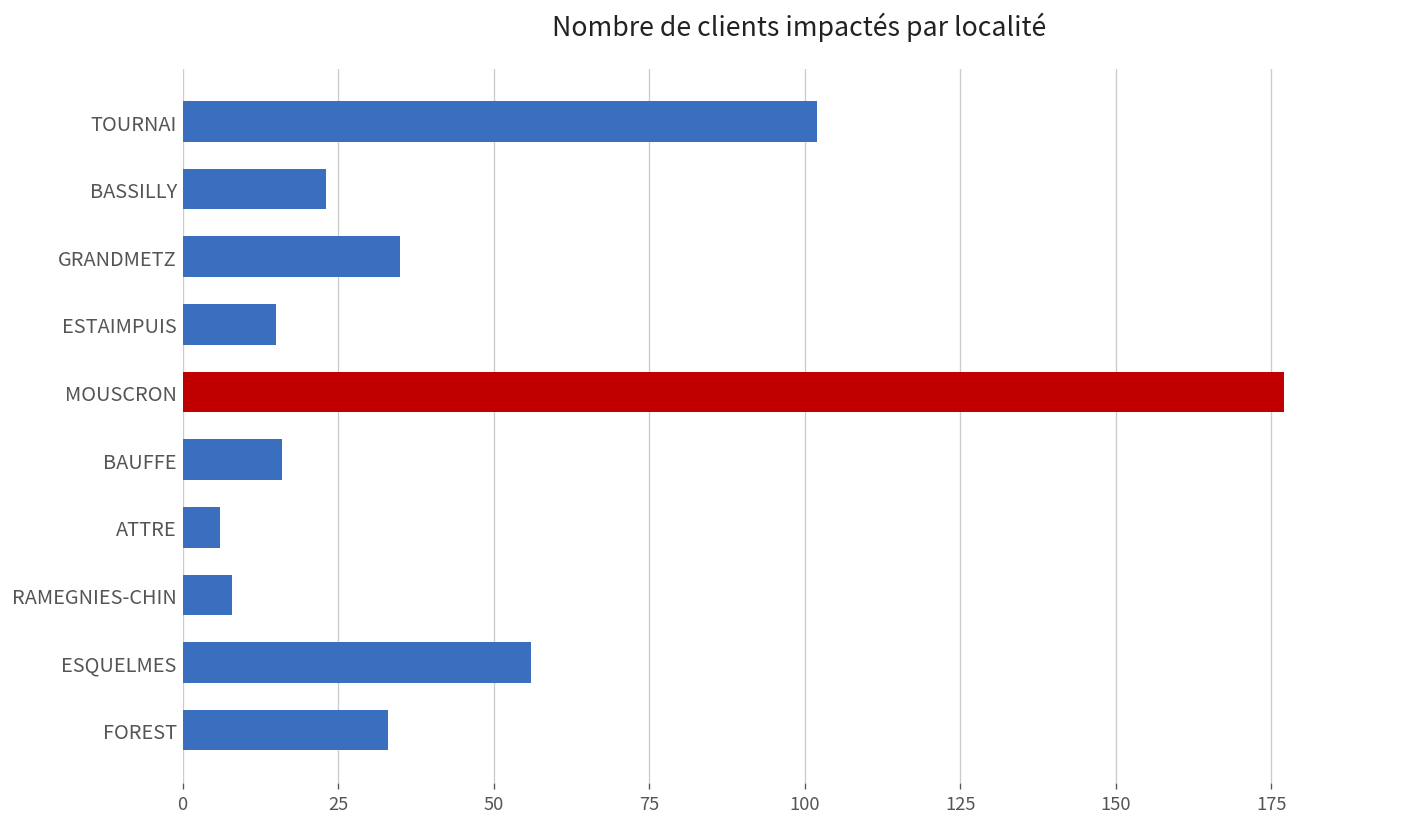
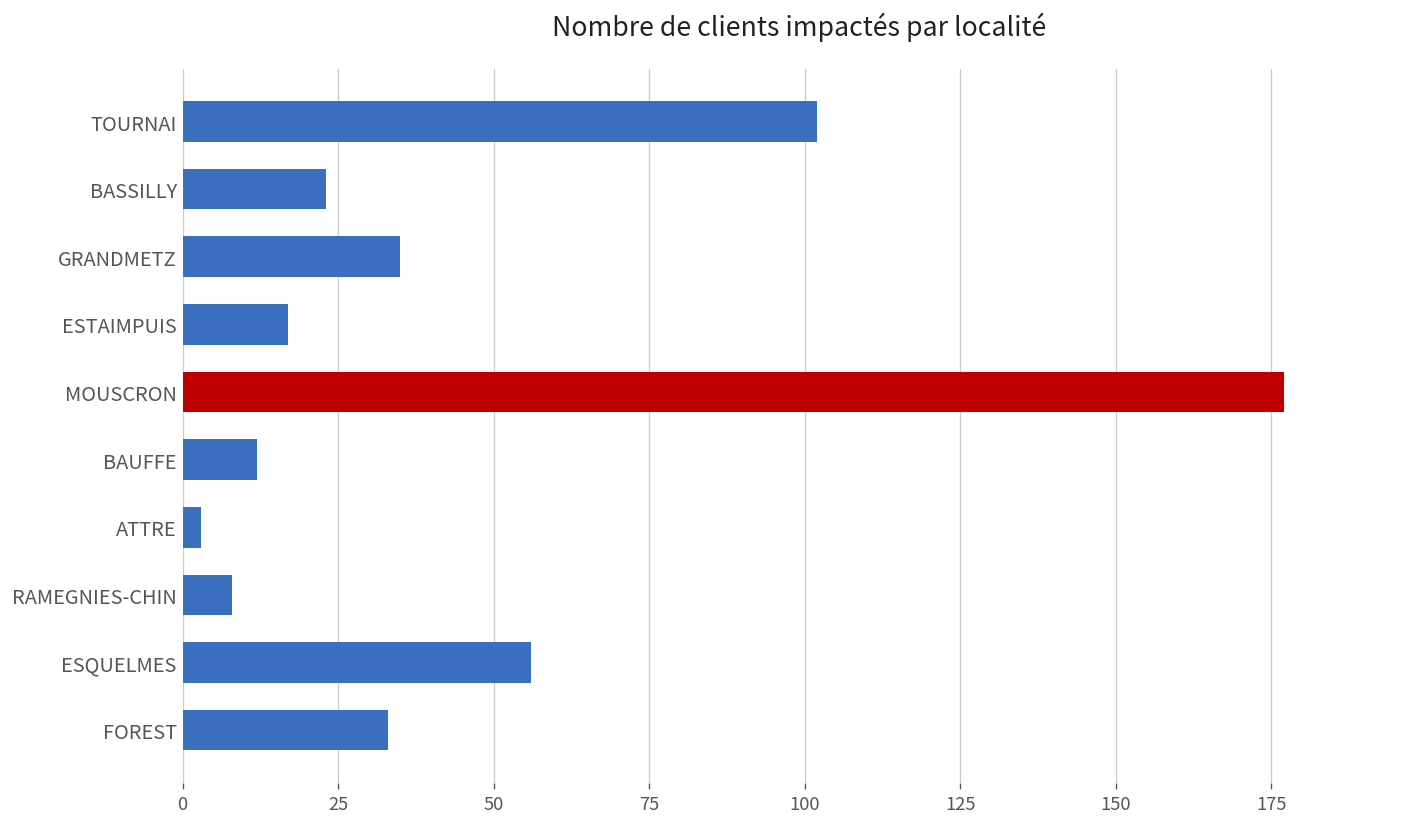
  {
    "TOURNAI": 102,
    "BASSILLY": 23,
    "GRANDMETZ": 35,
-   "ESTAIMPUIS": 15,
+   "ESTAIMPUIS": 17,
    "MOUSCRON": 177,
-   "BAUFFE": 16,
-   "ATTRE": 6,
+   "BAUFFE": 12,
+   "ATTRE": 3,
    "RAMEGNIES-CHIN": 8,
    "ESQUELMES": 56,
    "FOREST": 33
  }
